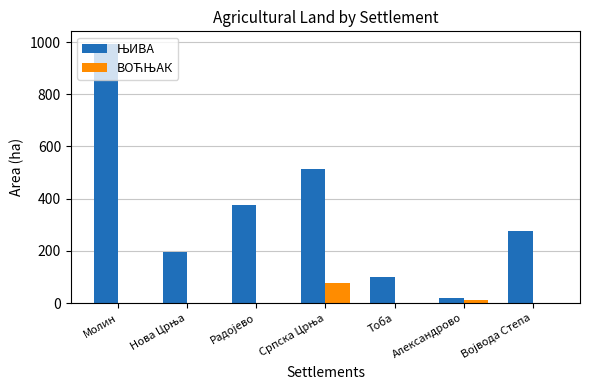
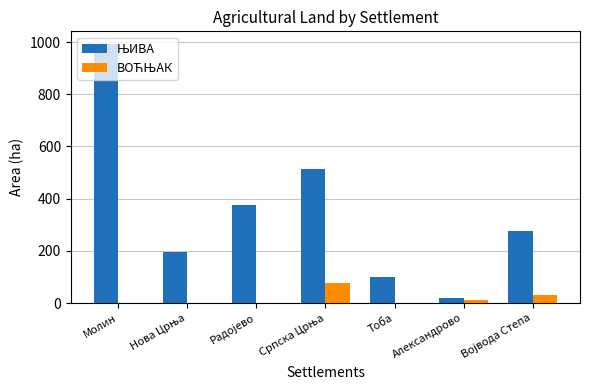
  {
    "ЊИВА": {
      "Нова Црња": 190,
      "Радојево": 370,
      "Српска Црња": 510,
      "Тоба": 100,
      "Александрово": 20,
      "Војвода Степа": 280
    },
    "ВОЋЊАК": {
      "Молин": 0,
      "Нова Црња": 0,
      "Српска Црња": 80,
      "Тоба": 0,
      "Александрово": 10,
-     "Војвода Степа": 0
+     "Војвода Степа": 30
    }
  }
